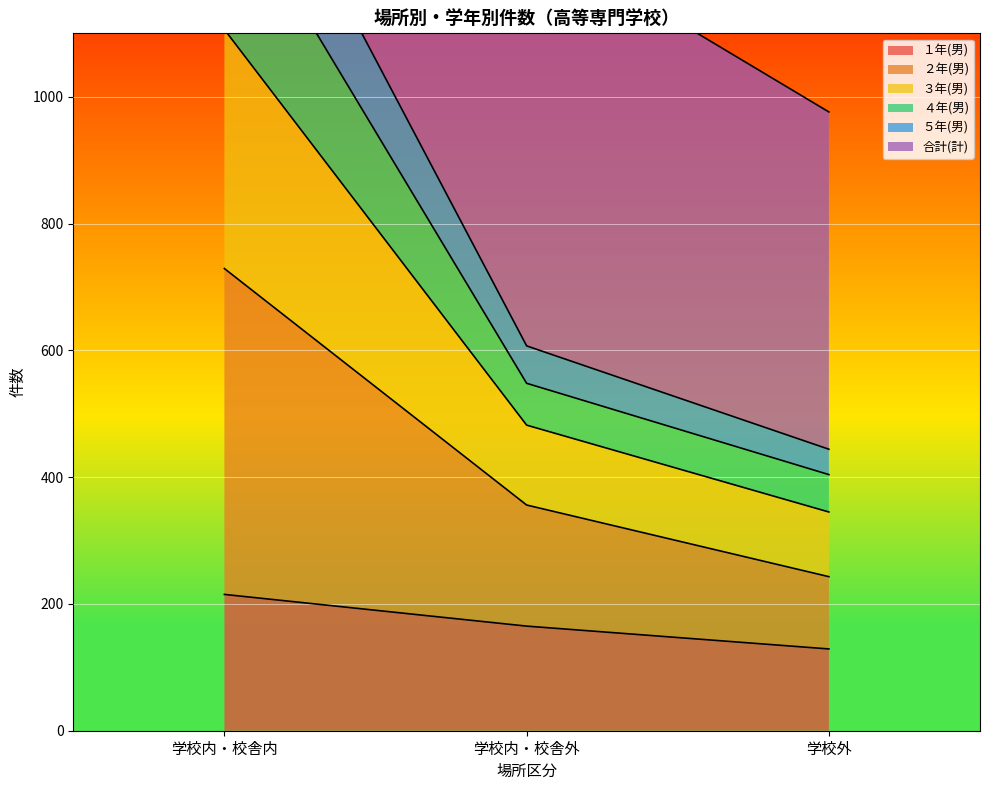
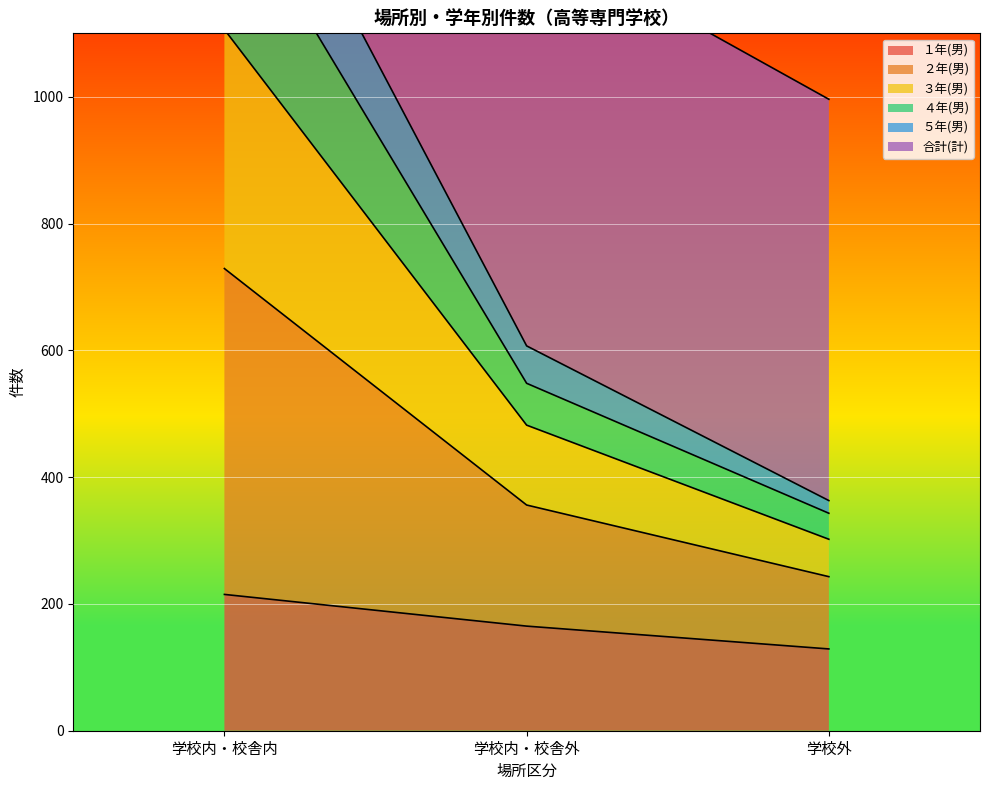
  {
    "３年(男)": {
      "学校内・校舎外": 130,
-     "学校外": 100
+     "学校外": 60
    },
    "４年(男)": {
      "学校内・校舎外": 70,
-     "学校外": 60
+     "学校外": 40
    },
    "５年(男)": {
      "学校内・校舎外": 60,
-     "学校外": 40
+     "学校外": 20
    },
    "合計(計)": {
-     "学校外": 530
+     "学校外": 630
    }
  }
